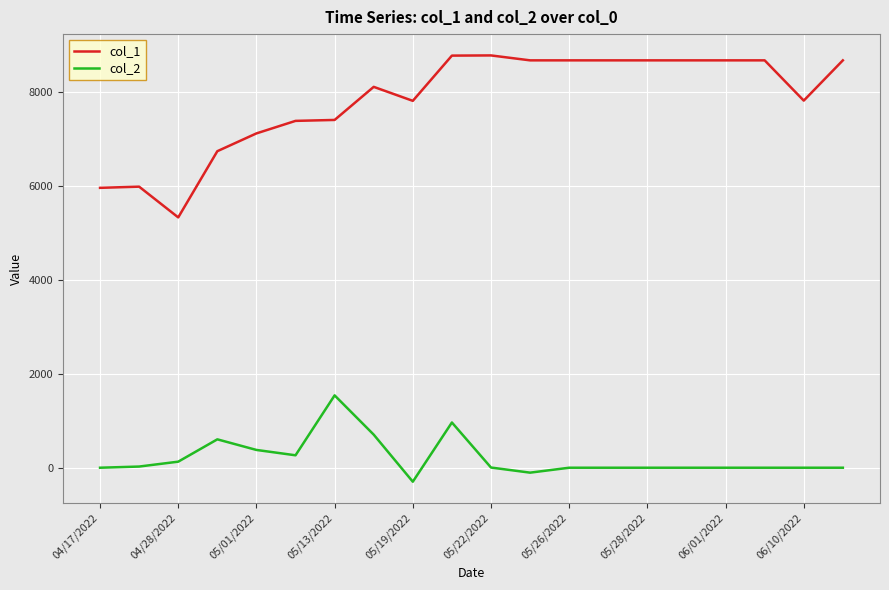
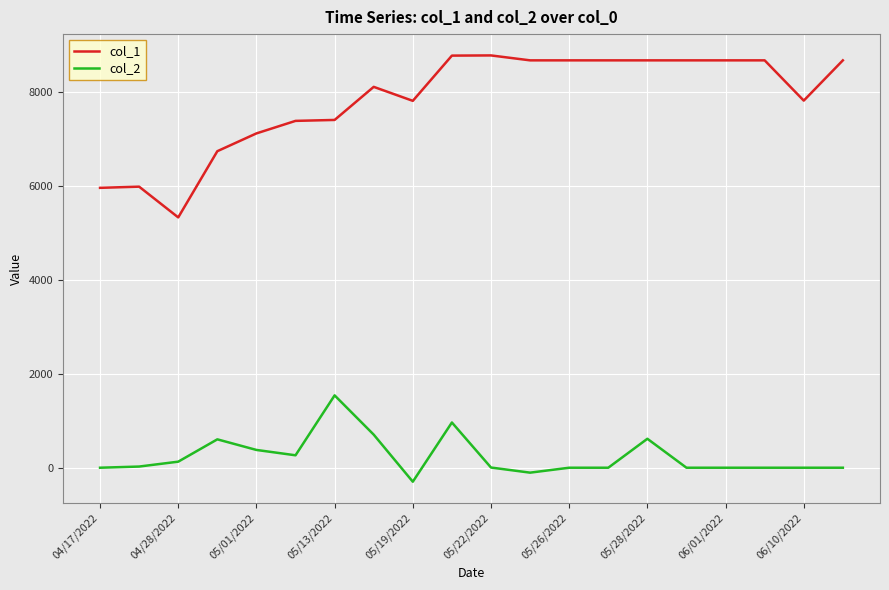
  {
    "col_1": {
      "04/17/2022": 6000,
      "04/28/2022": 5300,
      "05/01/2022": 7100,
      "05/13/2022": 7400,
      "05/19/2022": 7800,
      "05/22/2022": 8800,
      "05/26/2022": 8700,
      "05/28/2022": 8700,
      "06/01/2022": 8700,
      "06/10/2022": 7800
    },
    "col_2": {
      "04/17/2022": 0,
      "04/28/2022": 100,
      "05/01/2022": 400,
      "05/13/2022": 1500,
      "05/19/2022": -300,
      "05/22/2022": 0,
      "05/26/2022": 0,
-     "05/28/2022": 0,
+     "05/28/2022": 600,
      "06/01/2022": 0,
      "06/10/2022": 0
    }
  }
